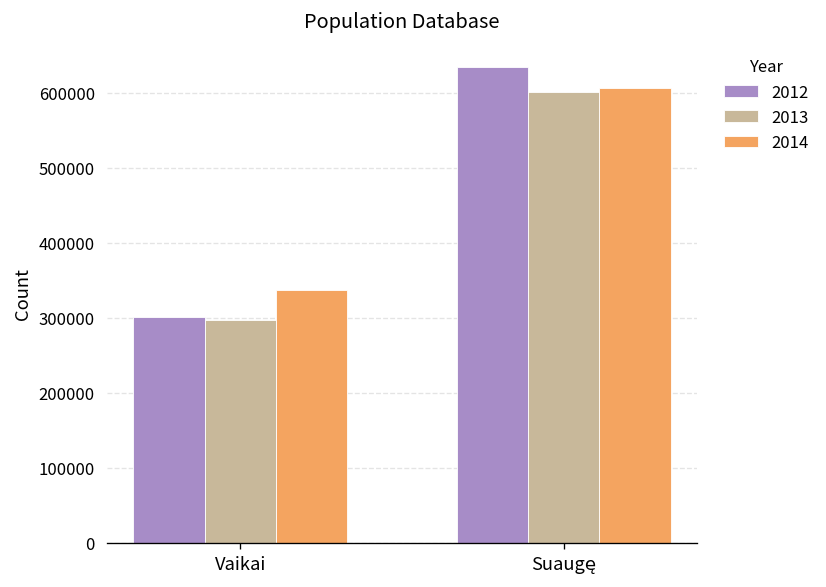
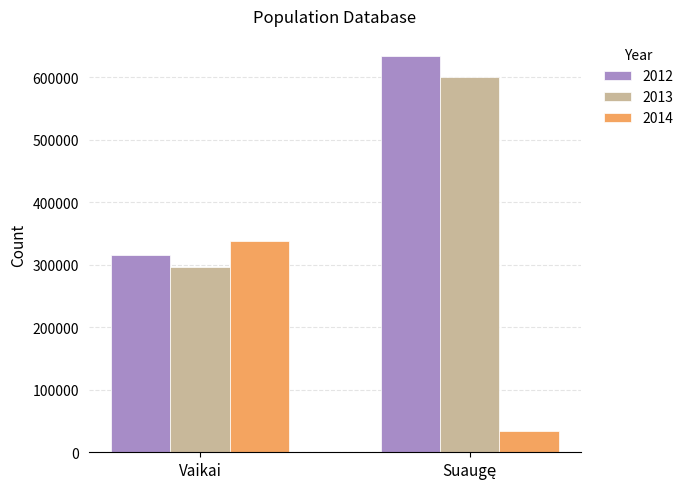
  {
    "2012": {
-     "Vaikai": 300000,
+     "Vaikai": 320000,
      "Suaugę": 630000
    },
    "2013": {
      "Vaikai": 300000,
      "Suaugę": 600000
    },
    "2014": {
      "Vaikai": 340000,
-     "Suaugę": 610000
+     "Suaugę": 30000
    }
  }
